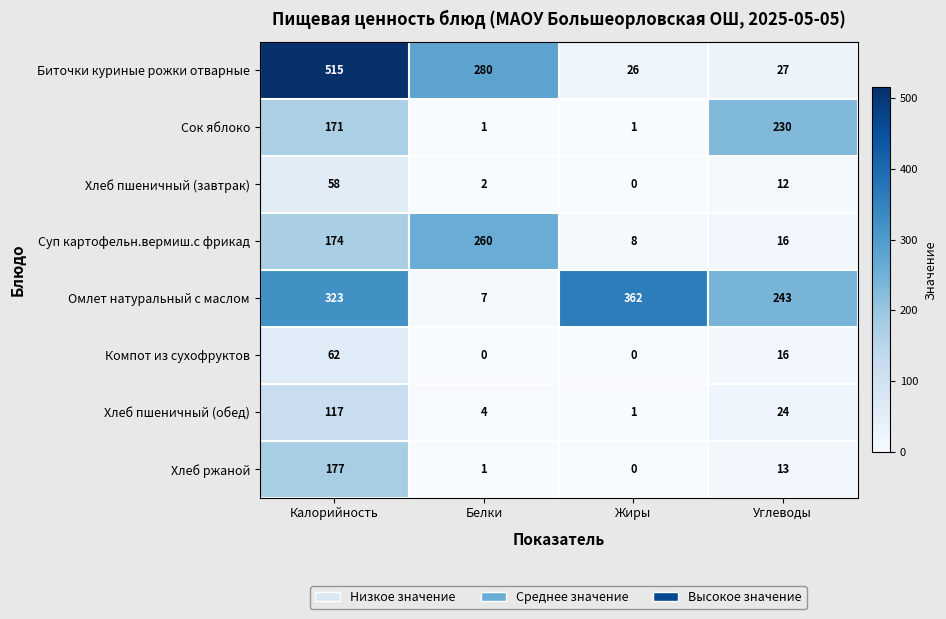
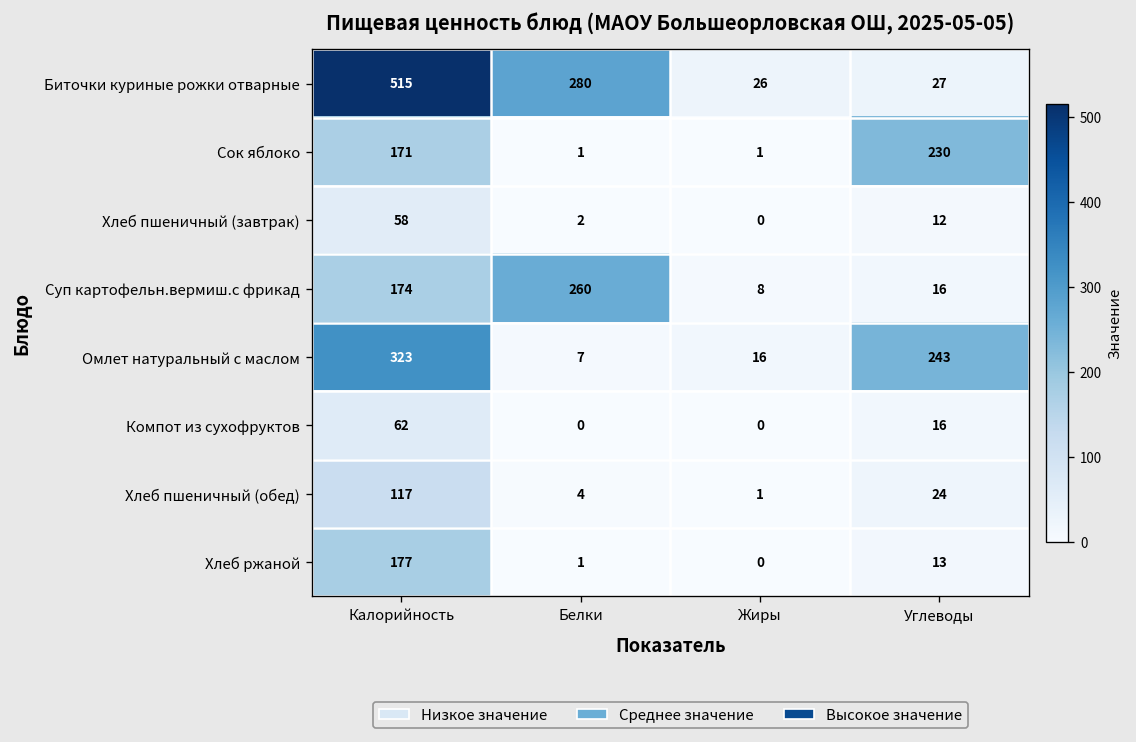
  {
    "Биточки куриные рожки отварные": {
      "Калорийность": 515,
      "Белки": 280,
      "Жиры": 26,
      "Углеводы": 27
    },
    "Сок яблоко": {
      "Калорийность": 171,
      "Белки": 1,
      "Жиры": 1,
      "Углеводы": 230
    },
    "Хлеб пшеничный (завтрак)": {
      "Калорийность": 58,
      "Белки": 2,
      "Жиры": 0,
      "Углеводы": 12
    },
    "Суп картофельн.вермиш.с фрикад": {
      "Калорийность": 174,
      "Белки": 260,
      "Жиры": 8,
      "Углеводы": 16
    },
    "Омлет натуральный с маслом": {
      "Калорийность": 323,
      "Белки": 7,
-     "Жиры": 362,
+     "Жиры": 16,
      "Углеводы": 243
    },
    "Компот из сухофруктов": {
      "Калорийность": 62,
      "Белки": 0,
      "Жиры": 0,
      "Углеводы": 16
    },
    "Хлеб пшеничный (обед)": {
      "Калорийность": 117,
      "Белки": 4,
      "Жиры": 1,
      "Углеводы": 24
    },
    "Хлеб ржаной": {
      "Калорийность": 177,
      "Белки": 1,
      "Жиры": 0,
      "Углеводы": 13
    }
  }
